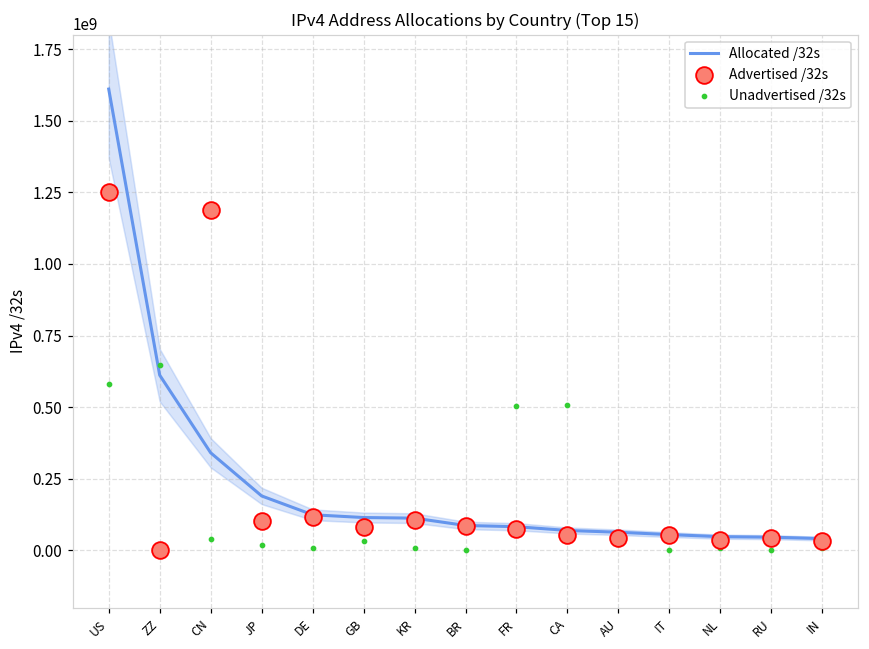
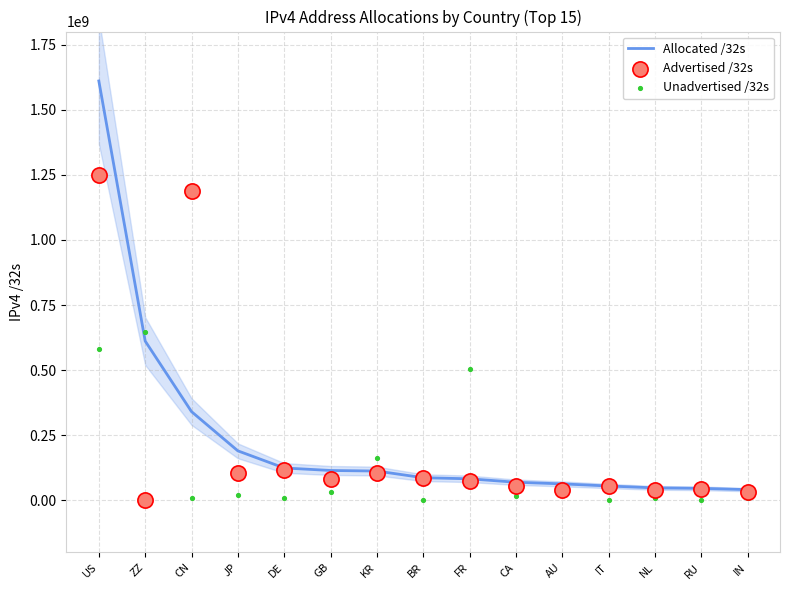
  {
    "Unadvertised /32s": {
-     "CN": 40000000,
-     "KR": 10000000,
-     "CA": 510000000
+     "CN": 10000000,
+     "KR": 160000000,
+     "CA": 10000000
    }
  }
